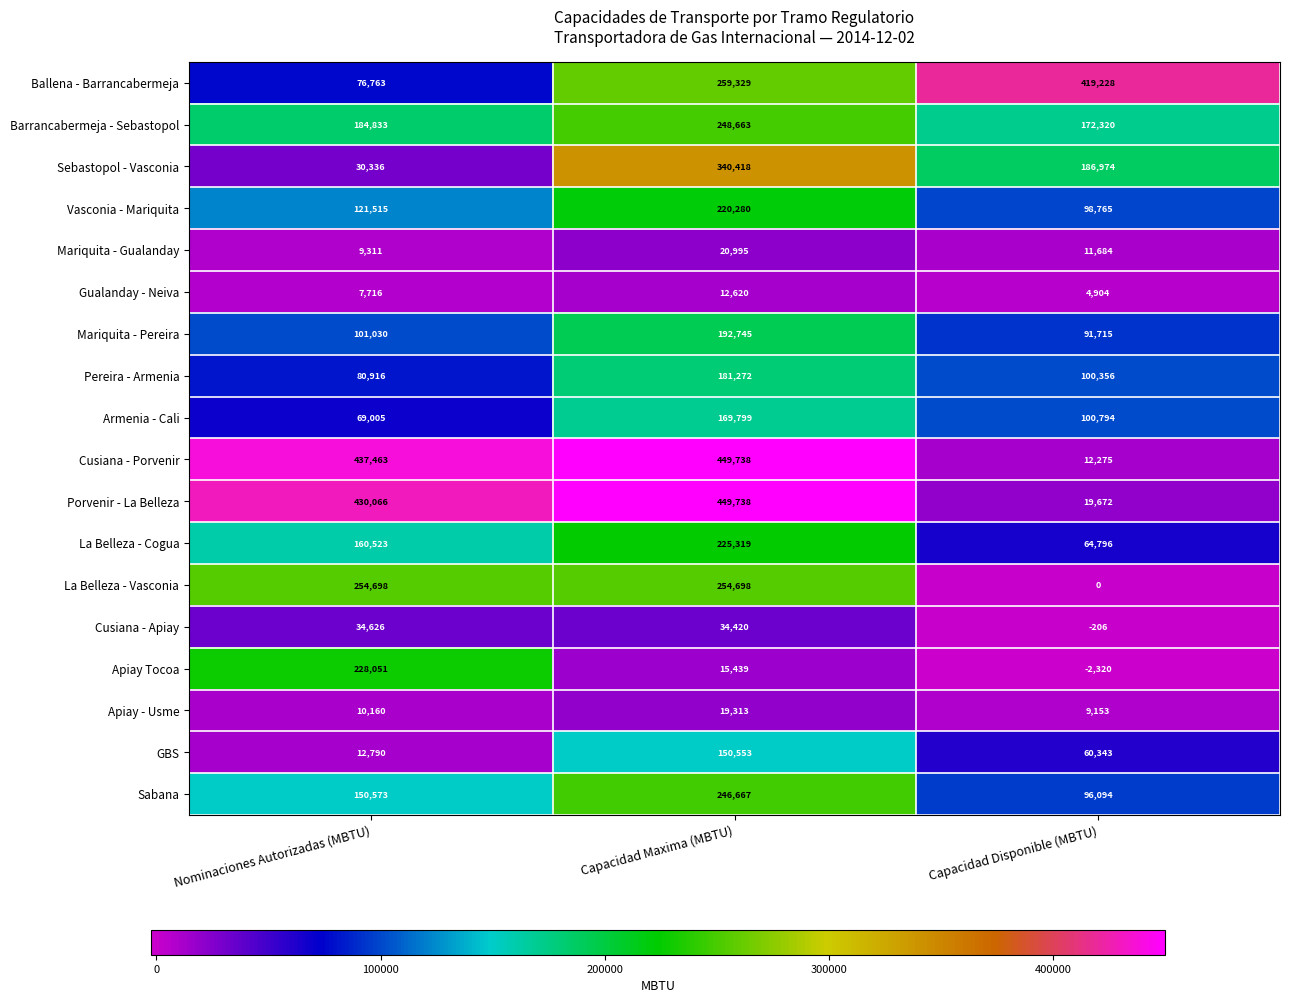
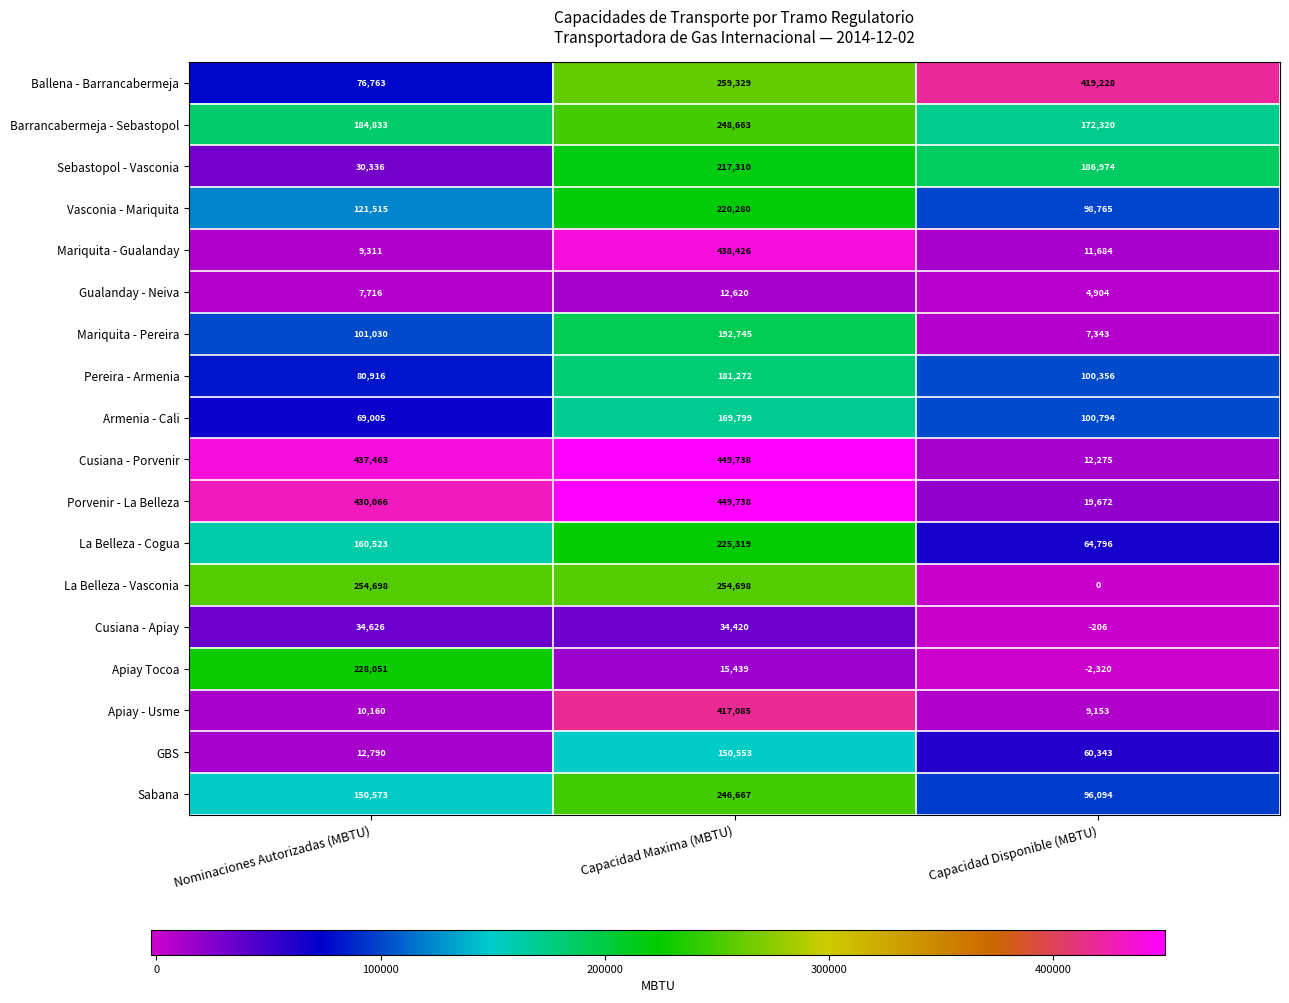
  {
    "Ballena - Barrancabermeja": {
      "Nominaciones Autorizadas (MBTU)": "76,763",
      "Capacidad Maxima (MBTU)": "259,329",
      "Capacidad Disponible (MBTU)": "419,228"
    },
    "Barrancabermeja - Sebastopol": {
      "Nominaciones Autorizadas (MBTU)": "184,833",
      "Capacidad Maxima (MBTU)": "248,663",
      "Capacidad Disponible (MBTU)": "172,320"
    },
    "Sebastopol - Vasconia": {
      "Nominaciones Autorizadas (MBTU)": "30,336",
-     "Capacidad Maxima (MBTU)": "340,418",
+     "Capacidad Maxima (MBTU)": "217,310",
      "Capacidad Disponible (MBTU)": "186,974"
    },
    "Vasconia - Mariquita": {
      "Nominaciones Autorizadas (MBTU)": "121,515",
      "Capacidad Maxima (MBTU)": "220,280",
      "Capacidad Disponible (MBTU)": "98,765"
    },
    "Mariquita - Gualanday": {
      "Nominaciones Autorizadas (MBTU)": "9,311",
-     "Capacidad Maxima (MBTU)": "20,995",
+     "Capacidad Maxima (MBTU)": "438,426",
      "Capacidad Disponible (MBTU)": "11,684"
    },
    "Gualanday - Neiva": {
      "Nominaciones Autorizadas (MBTU)": "7,716",
      "Capacidad Maxima (MBTU)": "12,620",
      "Capacidad Disponible (MBTU)": "4,904"
    },
    "Mariquita - Pereira": {
      "Nominaciones Autorizadas (MBTU)": "101,030",
      "Capacidad Maxima (MBTU)": "192,745",
-     "Capacidad Disponible (MBTU)": "91,715"
+     "Capacidad Disponible (MBTU)": "7,343"
    },
    "Pereira - Armenia": {
      "Nominaciones Autorizadas (MBTU)": "80,916",
      "Capacidad Maxima (MBTU)": "181,272",
      "Capacidad Disponible (MBTU)": "100,356"
    },
    "Armenia - Cali": {
      "Nominaciones Autorizadas (MBTU)": "69,005",
      "Capacidad Maxima (MBTU)": "169,799",
      "Capacidad Disponible (MBTU)": "100,794"
    },
    "Cusiana - Porvenir": {
      "Nominaciones Autorizadas (MBTU)": "437,463",
      "Capacidad Maxima (MBTU)": "449,738",
      "Capacidad Disponible (MBTU)": "12,275"
    },
    "Porvenir - La Belleza": {
      "Nominaciones Autorizadas (MBTU)": "430,066",
      "Capacidad Maxima (MBTU)": "449,738",
      "Capacidad Disponible (MBTU)": "19,672"
    },
    "La Belleza - Cogua": {
      "Nominaciones Autorizadas (MBTU)": "160,523",
      "Capacidad Maxima (MBTU)": "225,319",
      "Capacidad Disponible (MBTU)": "64,796"
    },
    "La Belleza - Vasconia": {
      "Nominaciones Autorizadas (MBTU)": "254,698",
      "Capacidad Maxima (MBTU)": "254,698",
      "Capacidad Disponible (MBTU)": "0"
    },
    "Cusiana - Apiay": {
      "Nominaciones Autorizadas (MBTU)": "34,626",
      "Capacidad Maxima (MBTU)": "34,420",
      "Capacidad Disponible (MBTU)": "-206"
    },
    "Apiay Tocoa": {
      "Nominaciones Autorizadas (MBTU)": "228,051",
      "Capacidad Maxima (MBTU)": "15,439",
      "Capacidad Disponible (MBTU)": "-2,320"
    },
    "Apiay - Usme": {
      "Nominaciones Autorizadas (MBTU)": "10,160",
-     "Capacidad Maxima (MBTU)": "19,313",
+     "Capacidad Maxima (MBTU)": "417,085",
      "Capacidad Disponible (MBTU)": "9,153"
    },
    "GBS": {
      "Nominaciones Autorizadas (MBTU)": "12,790",
      "Capacidad Maxima (MBTU)": "150,553",
      "Capacidad Disponible (MBTU)": "60,343"
    },
    "Sabana": {
      "Nominaciones Autorizadas (MBTU)": "150,573",
      "Capacidad Maxima (MBTU)": "246,667",
      "Capacidad Disponible (MBTU)": "96,094"
    }
  }
